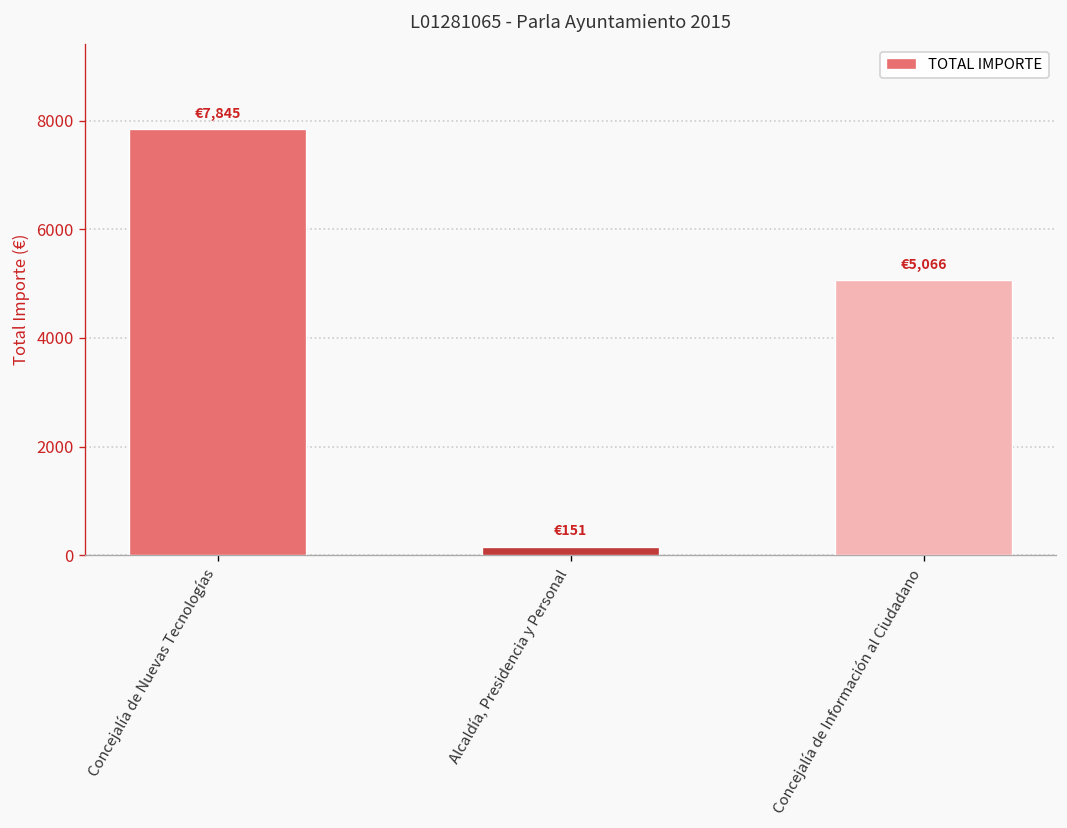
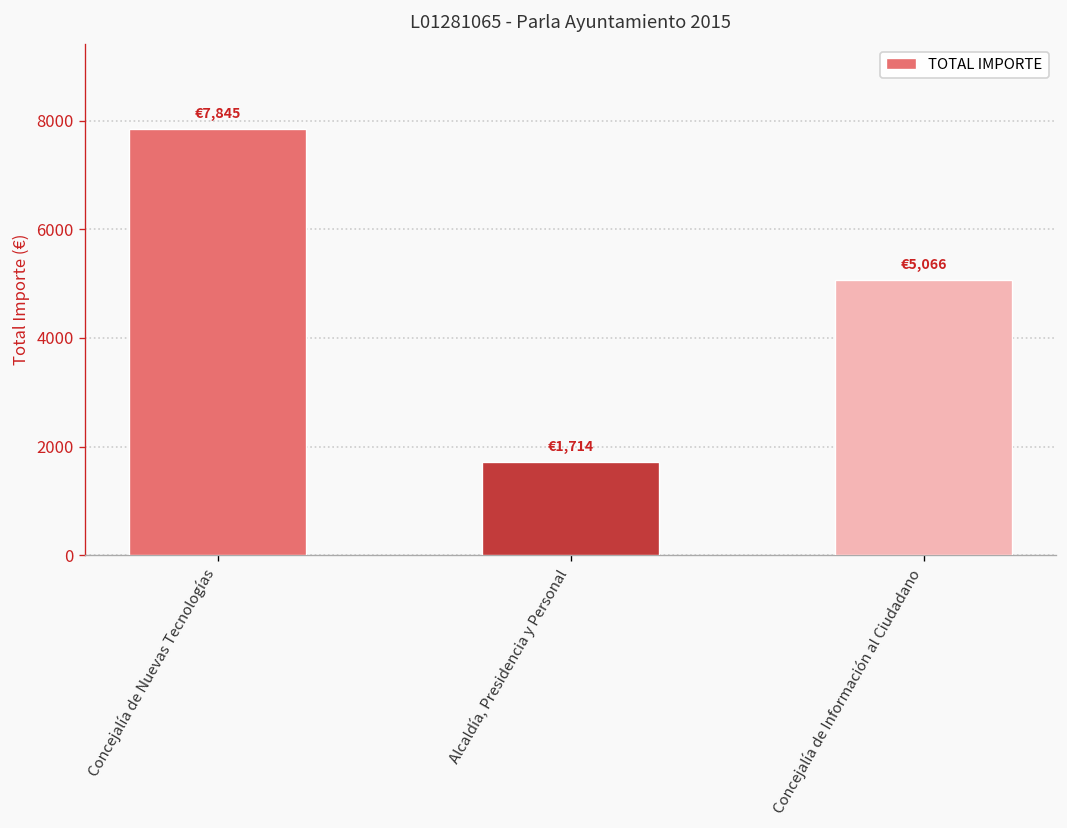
  {
    "Concejalía de Nuevas Tecnologías": "€7,845",
-   "Alcaldía, Presidencia y Personal": "€151",
+   "Alcaldía, Presidencia y Personal": "€1,714",
    "Concejalía de Información al Ciudadano": "€5,066"
  }
